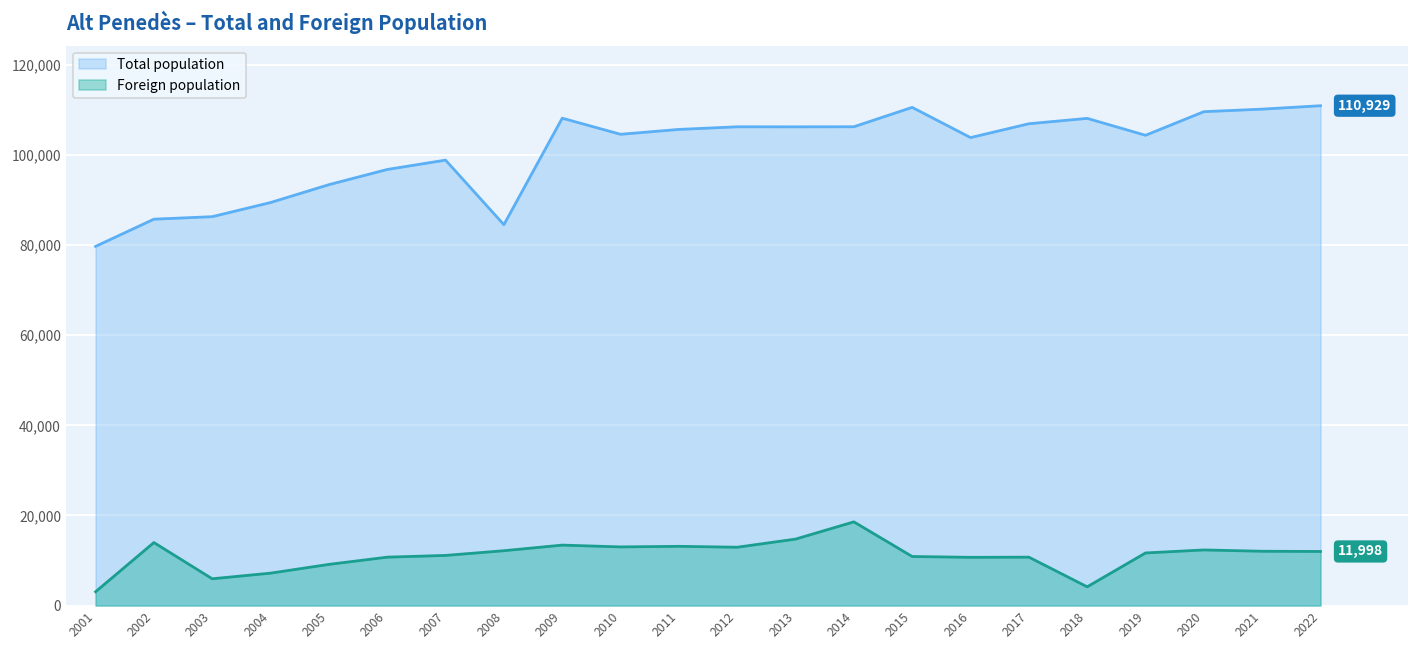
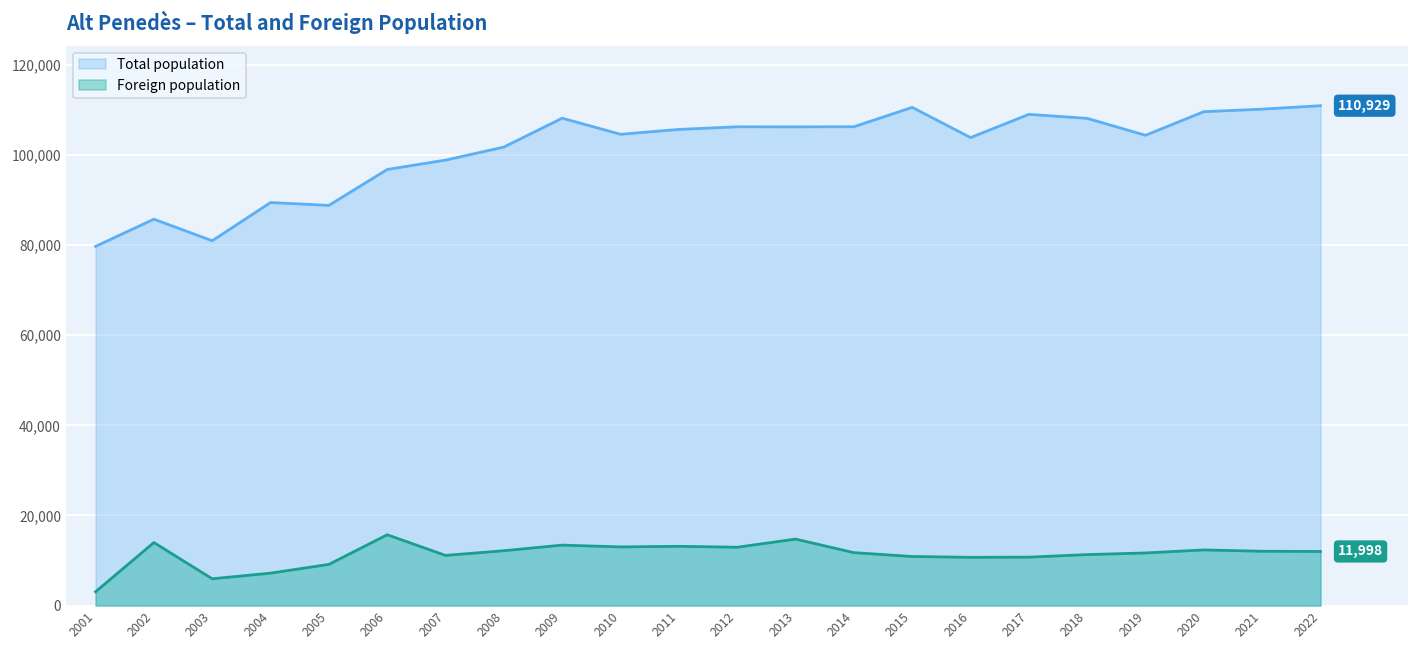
  {
    "Total population": {
      "2001": "80,000",
      "2002": "86,000",
-     "2003": "86,000",
+     "2003": "81,000",
      "2004": "89,000",
-     "2005": "93,000",
+     "2005": "89,000",
      "2006": "97,000",
      "2007": "99,000",
-     "2008": "85,000",
+     "2008": "102,000",
      "2009": "108,000",
      "2010": "105,000",
      "2011": "106,000",
      "2012": "106,000",
      "2013": "106,000",
      "2014": "106,000",
      "2015": "111,000",
      "2016": "104,000",
-     "2017": "107,000",
+     "2017": "109,000",
      "2018": "108,000",
      "2019": "104,000",
      "2020": "110,000",
      "2021": "110,000"
    },
    "Foreign population": {
      "2001": "3,000",
      "2002": "14,000",
      "2003": "6,000",
      "2004": "7,000",
      "2005": "9,000",
-     "2006": "11,000",
+     "2006": "16,000",
      "2007": "11,000",
      "2008": "12,000",
      "2009": "13,000",
      "2010": "13,000",
      "2011": "13,000",
      "2012": "13,000",
      "2013": "15,000",
-     "2014": "19,000",
+     "2014": "12,000",
      "2015": "11,000",
      "2016": "11,000",
      "2017": "11,000",
-     "2018": "4,000",
+     "2018": "11,000",
      "2019": "12,000",
      "2020": "12,000",
      "2021": "12,000"
    }
  }
